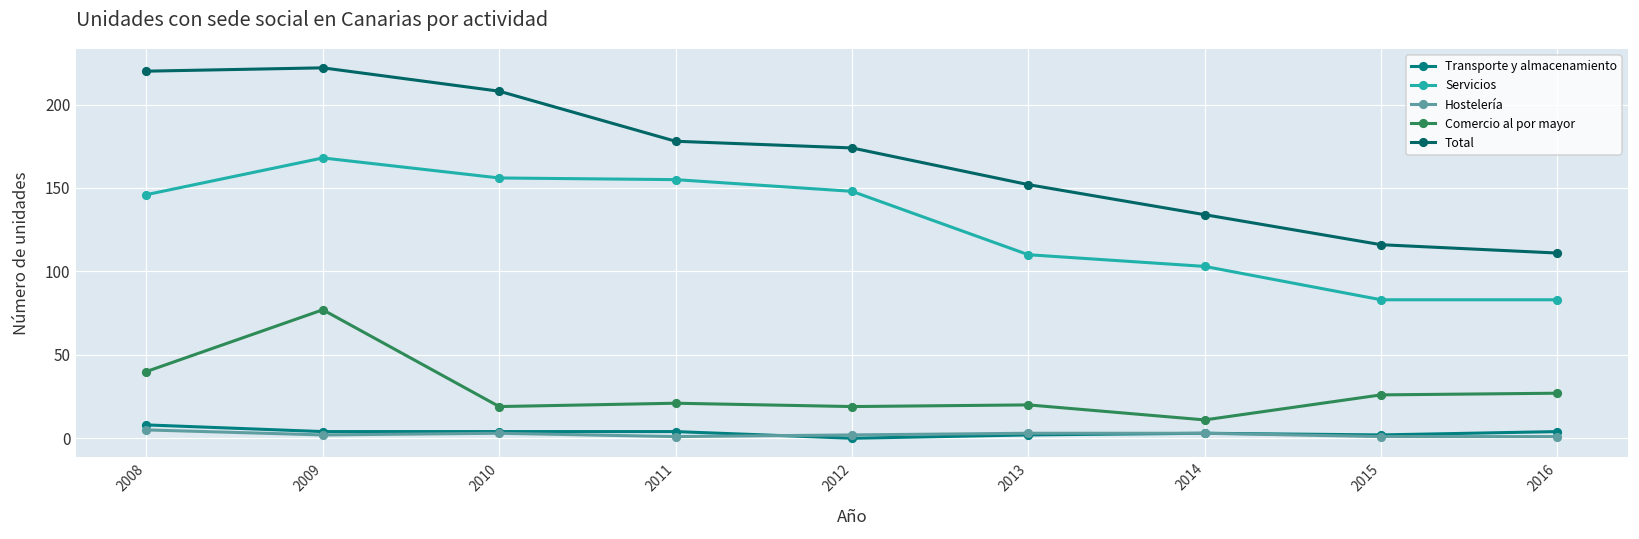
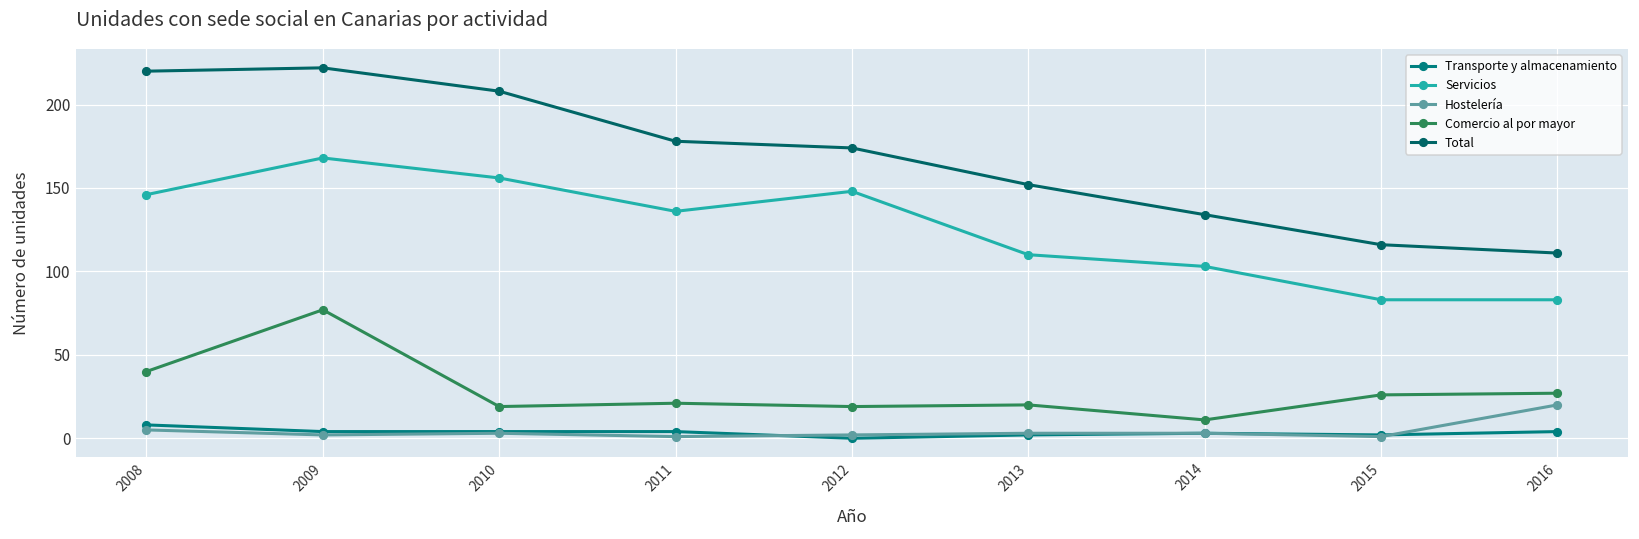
  {
    "Servicios": {
      "2008": 146,
      "2009": 168,
      "2010": 156,
-     "2011": 155,
+     "2011": 136,
      "2012": 148,
      "2013": 110,
      "2014": 103,
      "2015": 83,
      "2016": 83
    },
    "Hostelería": {
      "2008": 5,
      "2009": 2,
      "2011": 1,
      "2012": 2,
-     "2016": 1
+     "2016": 20
    },
    "Comercio al por mayor": {
      "2008": 40,
      "2009": 77,
      "2010": 19,
      "2011": 21,
      "2012": 19,
      "2013": 20,
      "2014": 11,
      "2015": 26,
      "2016": 27
    }
  }
